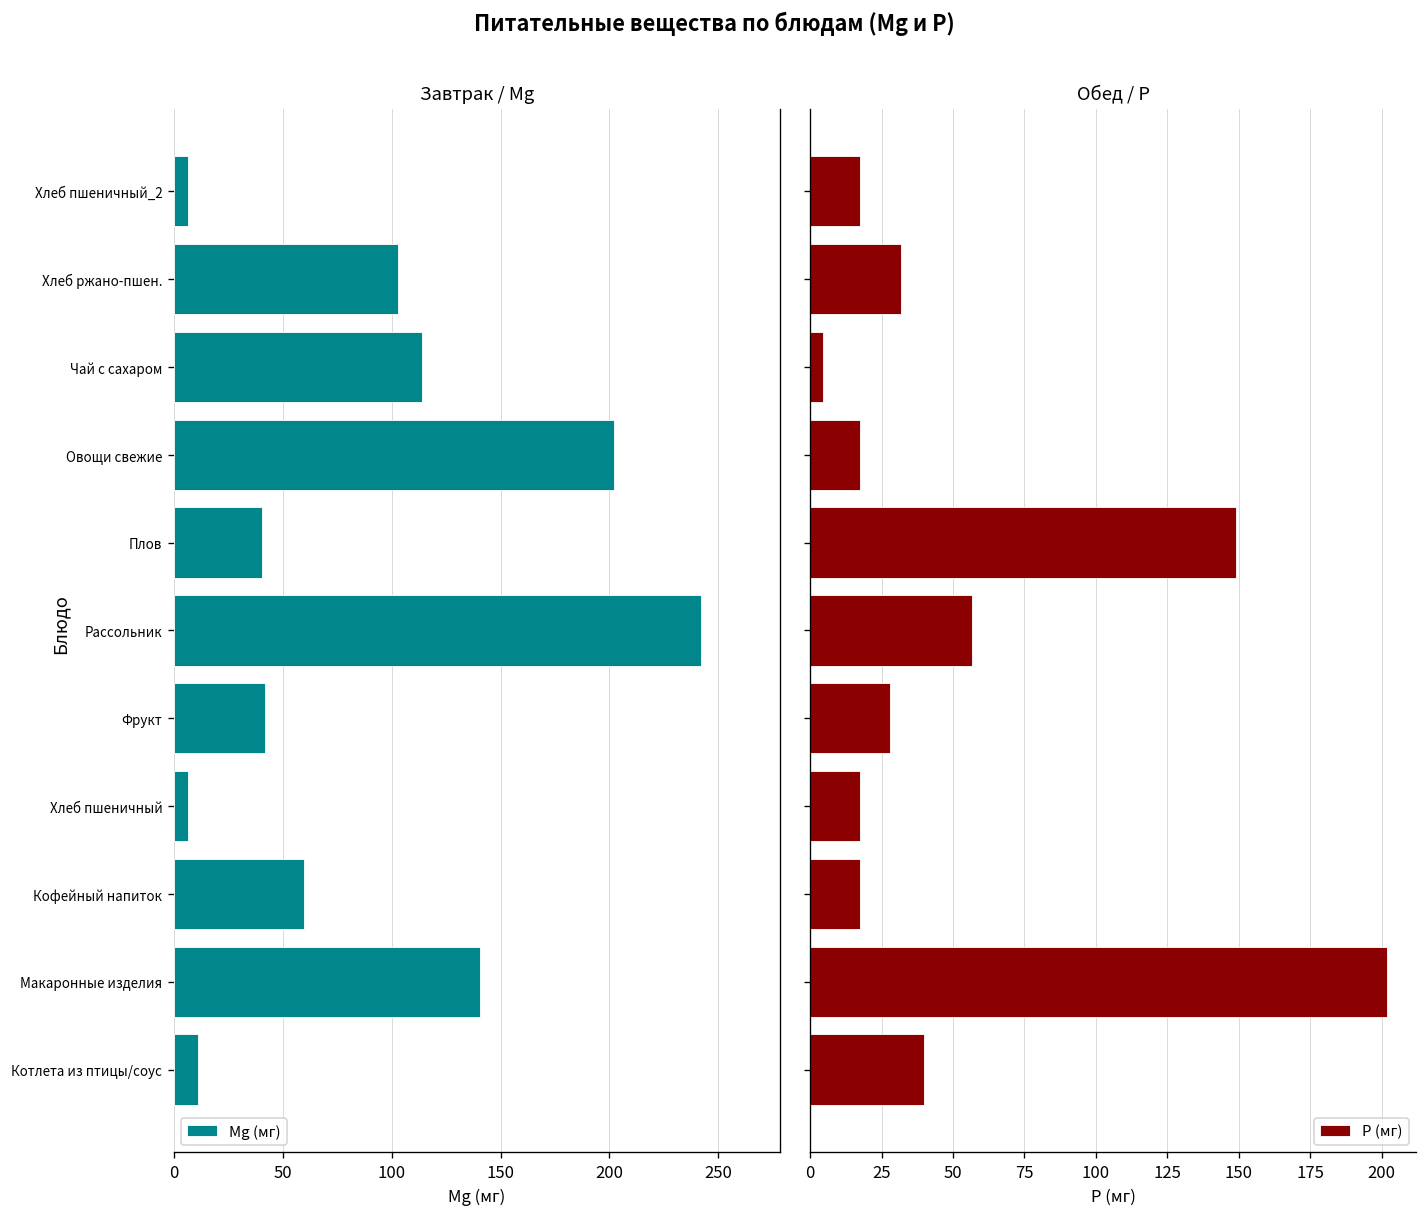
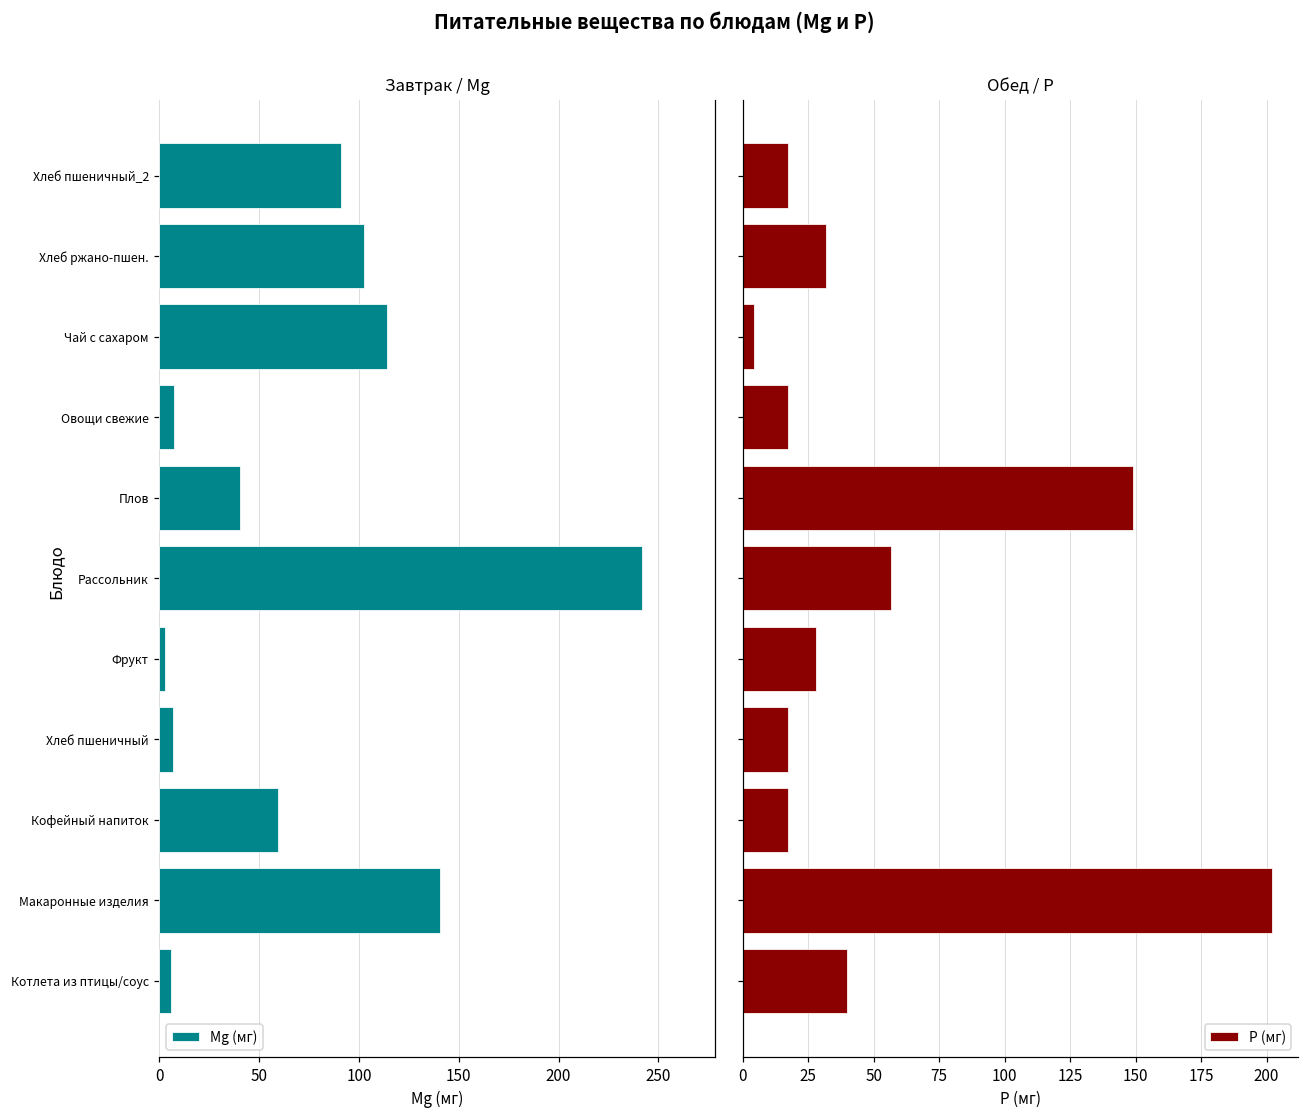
  {
    "Завтрак / Mg": {
-     "Хлеб пшеничный_2": 7,
+     "Хлеб пшеничный_2": 91,
      "Хлеб ржано-пшен.": 103,
      "Чай с сахаром": 114,
-     "Овощи свежие": 202,
+     "Овощи свежие": 8,
      "Плов": 40,
      "Рассольник": 242,
-     "Фрукт": 42,
+     "Фрукт": 3,
      "Хлеб пшеничный": 7,
      "Кофейный напиток": 60,
      "Макаронные изделия": 141,
-     "Котлета из птицы/соус": 11
+     "Котлета из птицы/соус": 6
    }
  }
